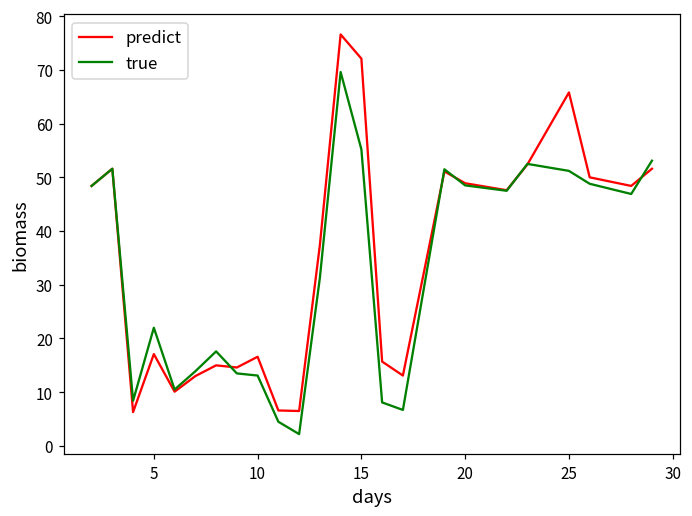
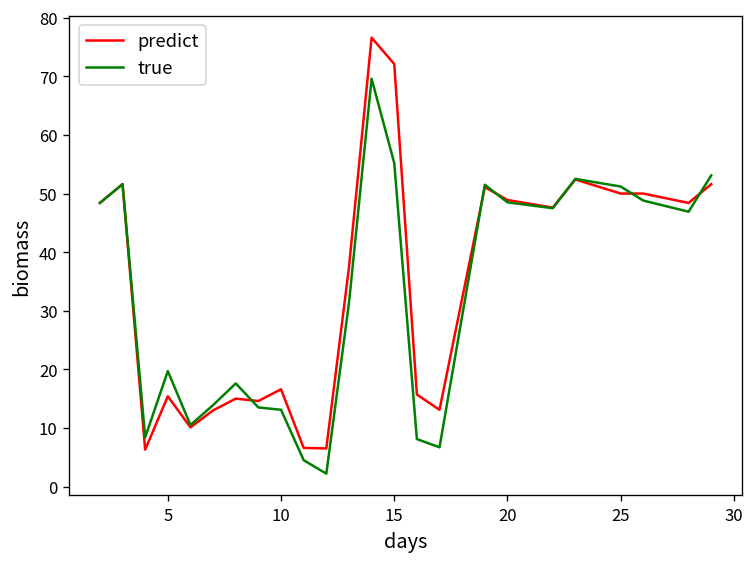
  {
    "predict": {
-     "5": 17,
+     "5": 15,
      "10": 17,
      "15": 72,
-     "25": 66
+     "25": 50
    },
    "true": {
-     "5": 22,
+     "5": 20,
      "10": 13,
      "15": 55,
      "25": 51
    }
  }
